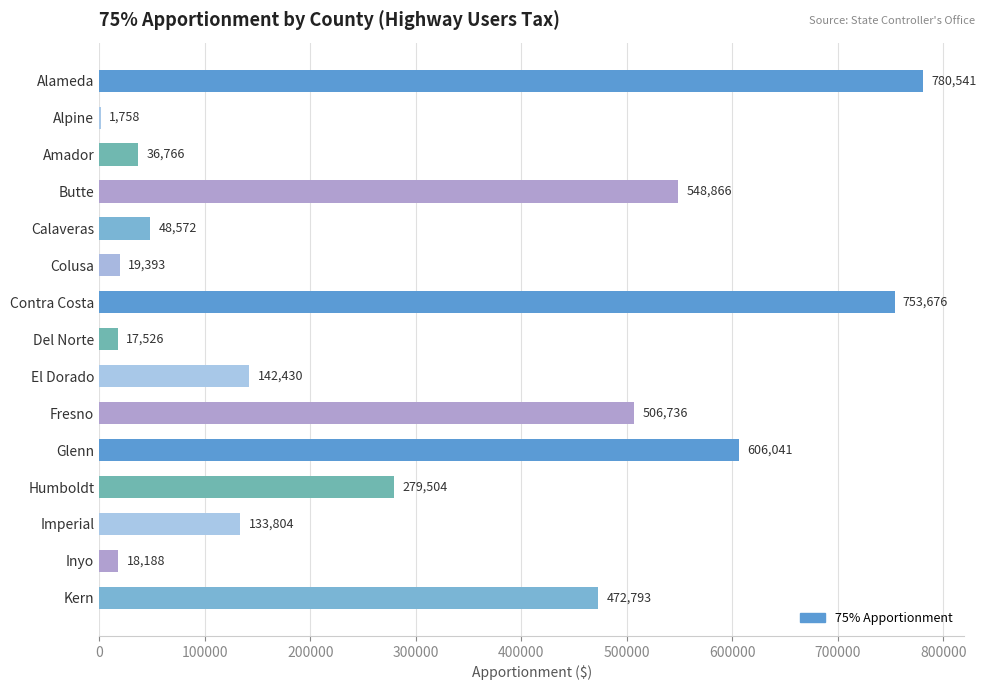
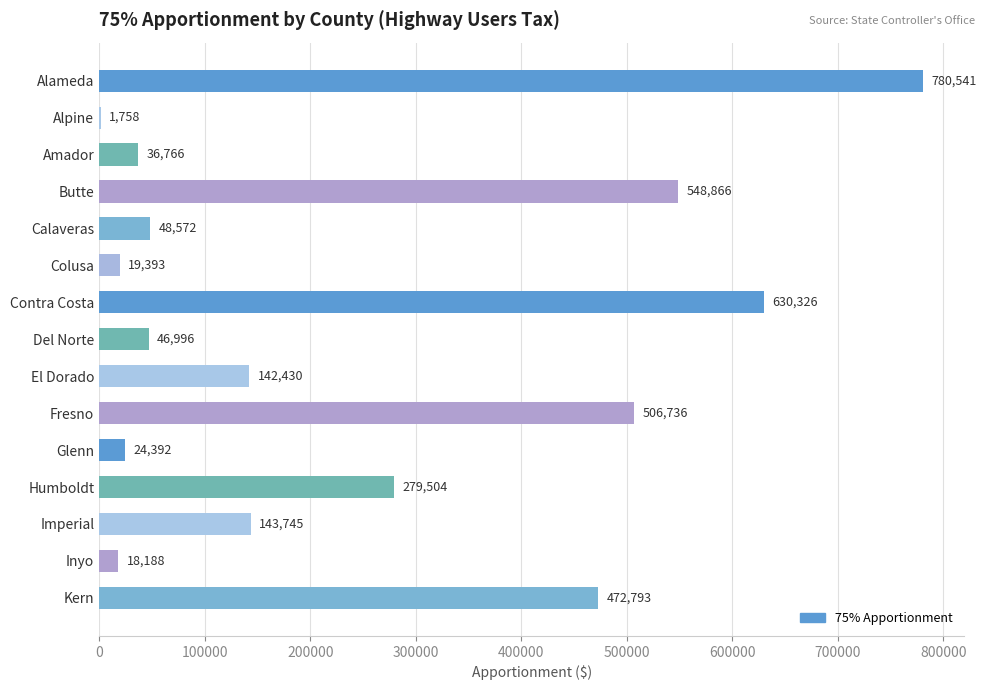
  {
    "Alameda": "780,541",
    "Alpine": "1,758",
    "Amador": "36,766",
    "Butte": "548,866",
    "Calaveras": "48,572",
    "Colusa": "19,393",
-   "Contra Costa": "753,676",
-   "Del Norte": "17,526",
+   "Contra Costa": "630,326",
+   "Del Norte": "46,996",
    "El Dorado": "142,430",
    "Fresno": "506,736",
-   "Glenn": "606,041",
+   "Glenn": "24,392",
    "Humboldt": "279,504",
-   "Imperial": "133,804",
+   "Imperial": "143,745",
    "Inyo": "18,188",
    "Kern": "472,793"
  }
